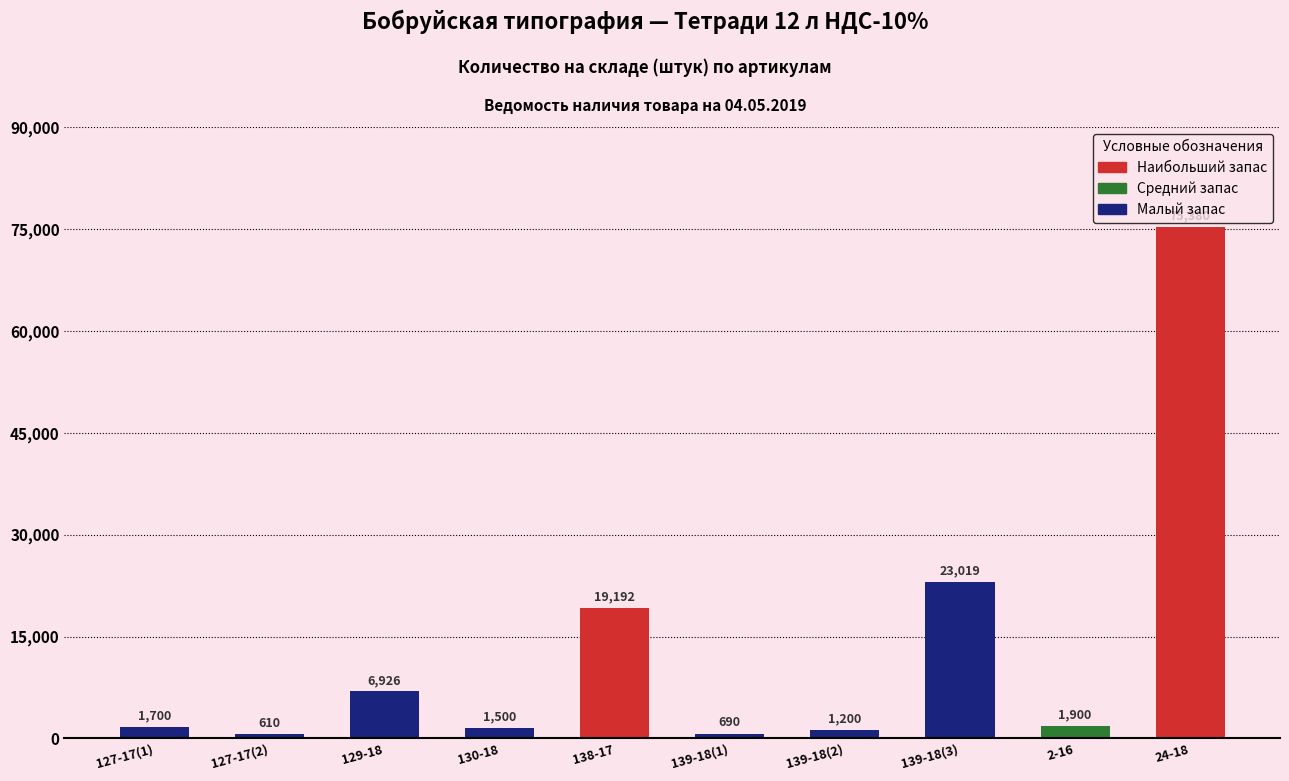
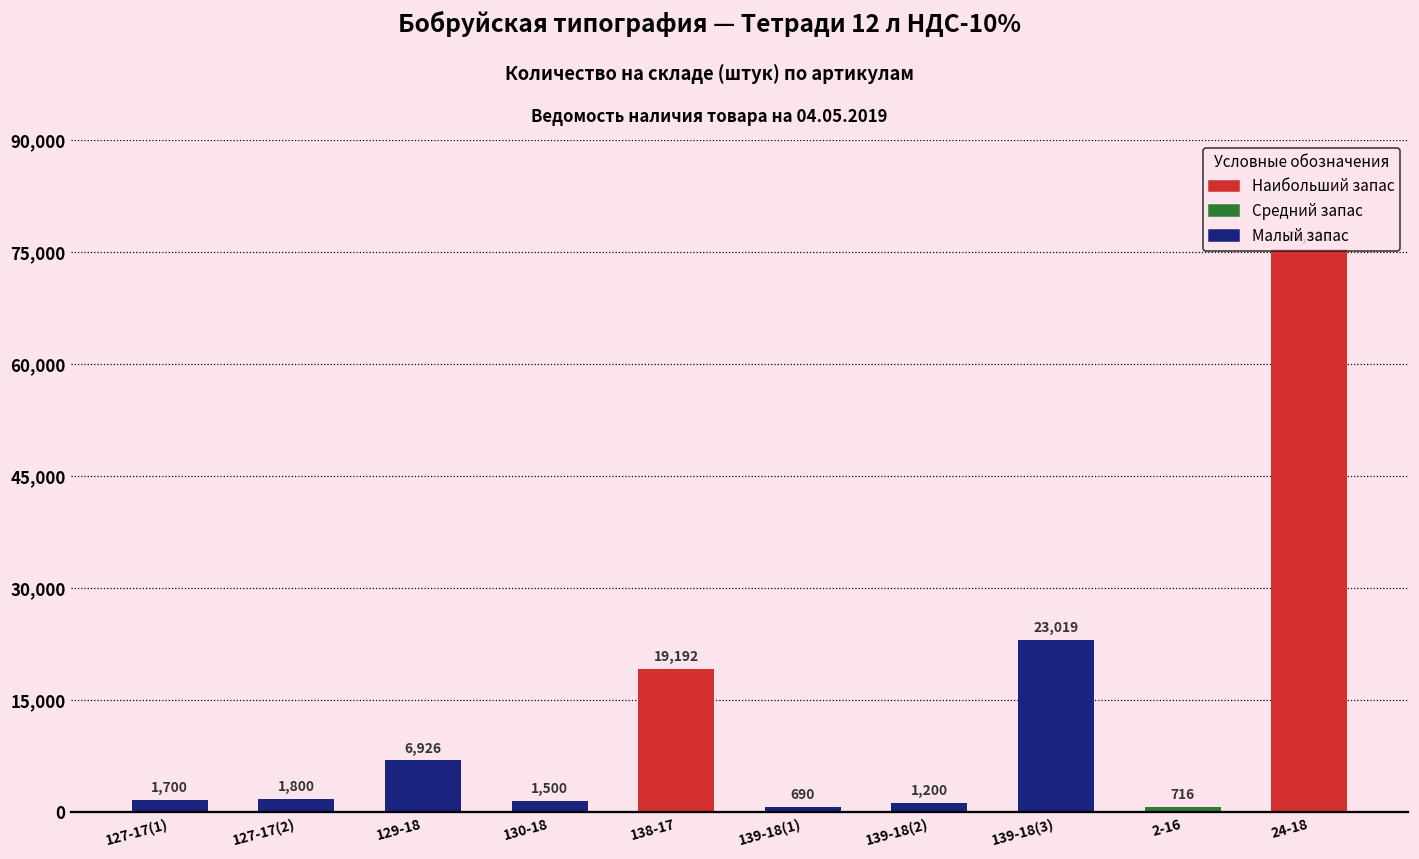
  {
    "127-17(1)": "1,700",
-   "127-17(2)": "610",
+   "127-17(2)": "1,800",
    "129-18": "6,926",
    "130-18": "1,500",
    "138-17": "19,192",
    "139-18(1)": "690",
    "139-18(2)": "1,200",
    "139-18(3)": "23,019",
-   "2-16": "1,900"
+   "2-16": "716"
  }
